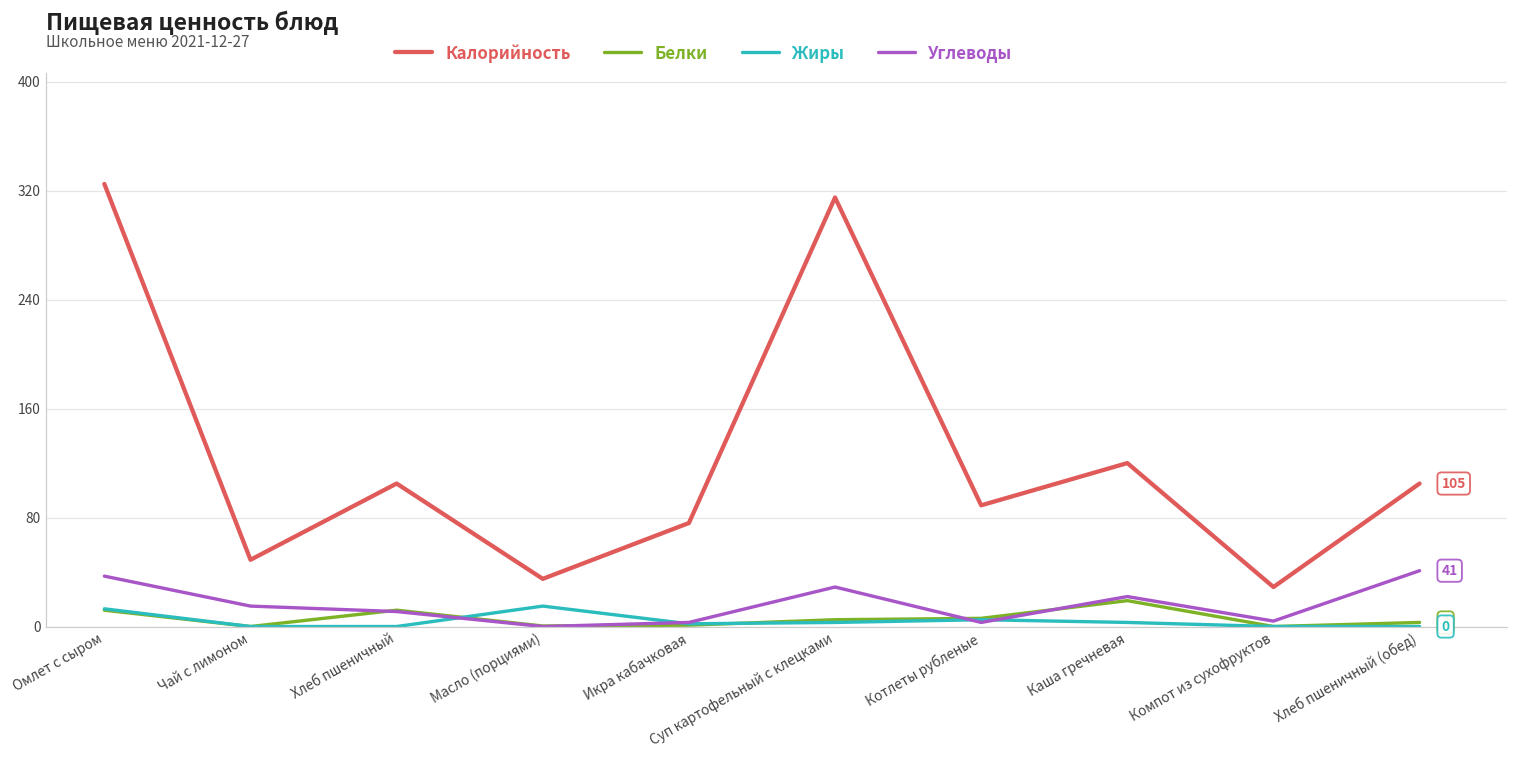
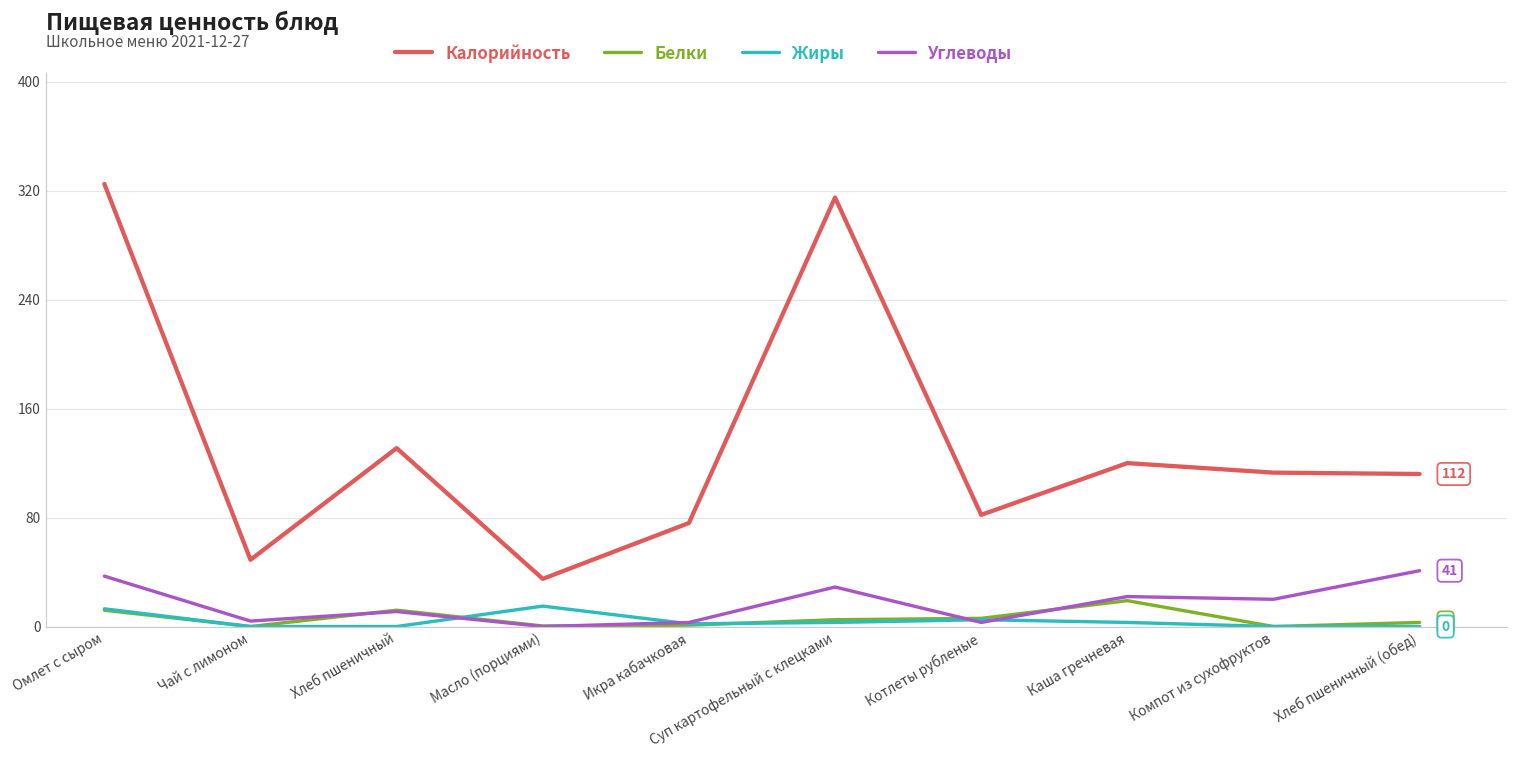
  {
    "Калорийность": {
-     "Хлеб пшеничный": 105,
-     "Котлеты рубленые": 89,
-     "Компот из сухофруктов": 29,
-     "Хлеб пшеничный (обед)": 105
+     "Хлеб пшеничный": 131,
+     "Котлеты рубленые": 82,
+     "Компот из сухофруктов": 113,
+     "Хлеб пшеничный (обед)": 112
    },
    "Белки": {
      "Каша гречневая": 19
    },
    "Жиры": {
      "Хлеб пшеничный": 0,
      "Масло (порциями)": 15,
      "Каша гречневая": 3
    },
    "Углеводы": {
      "Омлет с сыром": 37,
-     "Чай с лимоном": 15,
+     "Чай с лимоном": 4,
      "Суп картофельный с клецками": 29,
      "Каша гречневая": 22,
-     "Компот из сухофруктов": 4
+     "Компот из сухофруктов": 20
    }
  }
